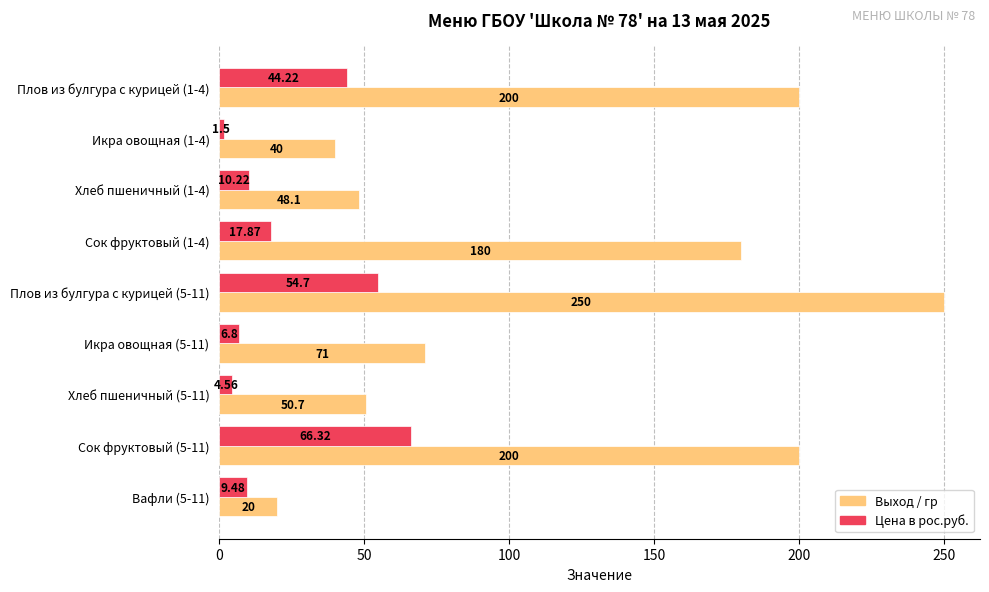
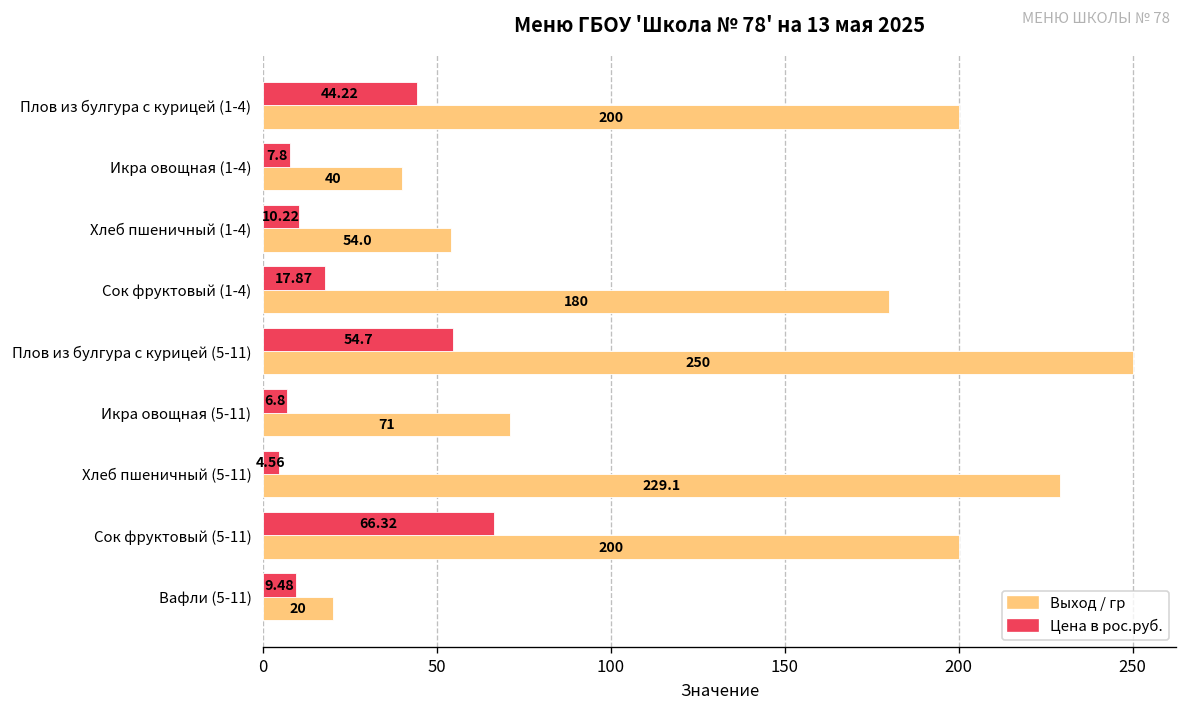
  {
    "Выход / гр": {
      "Плов из булгура с курицей (1-4)": 200,
      "Икра овощная (1-4)": 40,
-     "Хлеб пшеничный (1-4)": 48.1,
+     "Хлеб пшеничный (1-4)": 54.0,
      "Сок фруктовый (1-4)": 180,
      "Плов из булгура с курицей (5-11)": 250,
      "Икра овощная (5-11)": 71,
-     "Хлеб пшеничный (5-11)": 50.7,
+     "Хлеб пшеничный (5-11)": 229.1,
      "Сок фруктовый (5-11)": 200,
      "Вафли (5-11)": 20
    },
    "Цена в рос.руб.": {
      "Плов из булгура с курицей (1-4)": 44.22,
-     "Икра овощная (1-4)": 1.5,
+     "Икра овощная (1-4)": 7.8,
      "Хлеб пшеничный (1-4)": 10.22,
      "Сок фруктовый (1-4)": 17.87,
      "Плов из булгура с курицей (5-11)": 54.7,
      "Икра овощная (5-11)": 6.8,
      "Хлеб пшеничный (5-11)": 4.56,
      "Сок фруктовый (5-11)": 66.32,
      "Вафли (5-11)": 9.48
    }
  }
